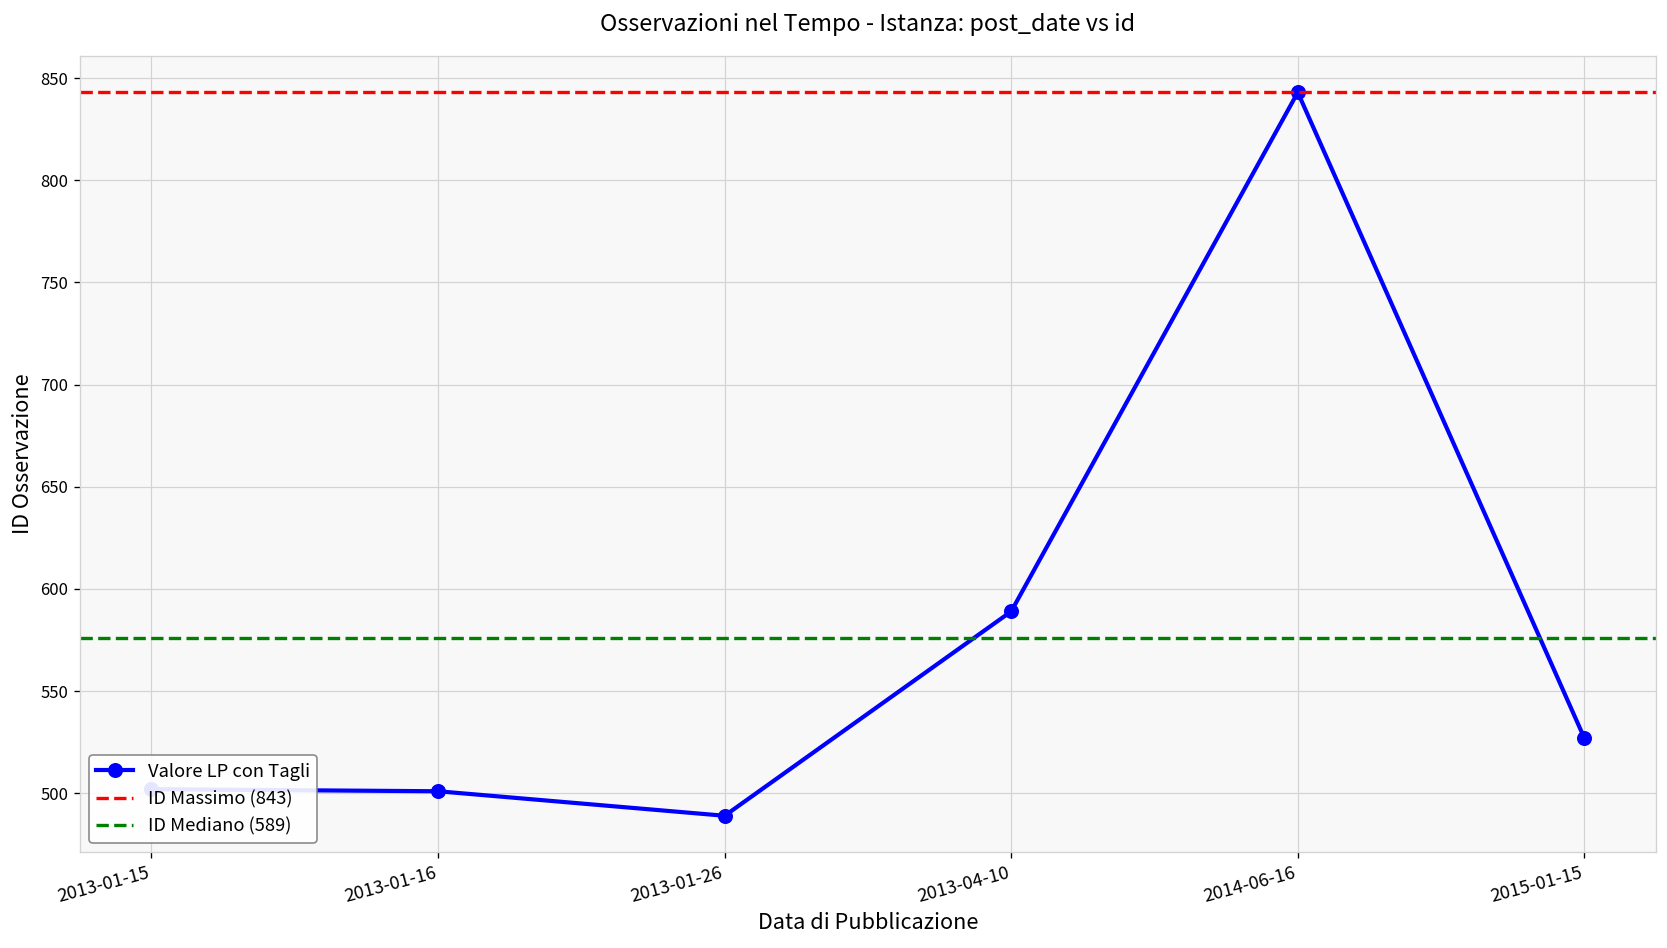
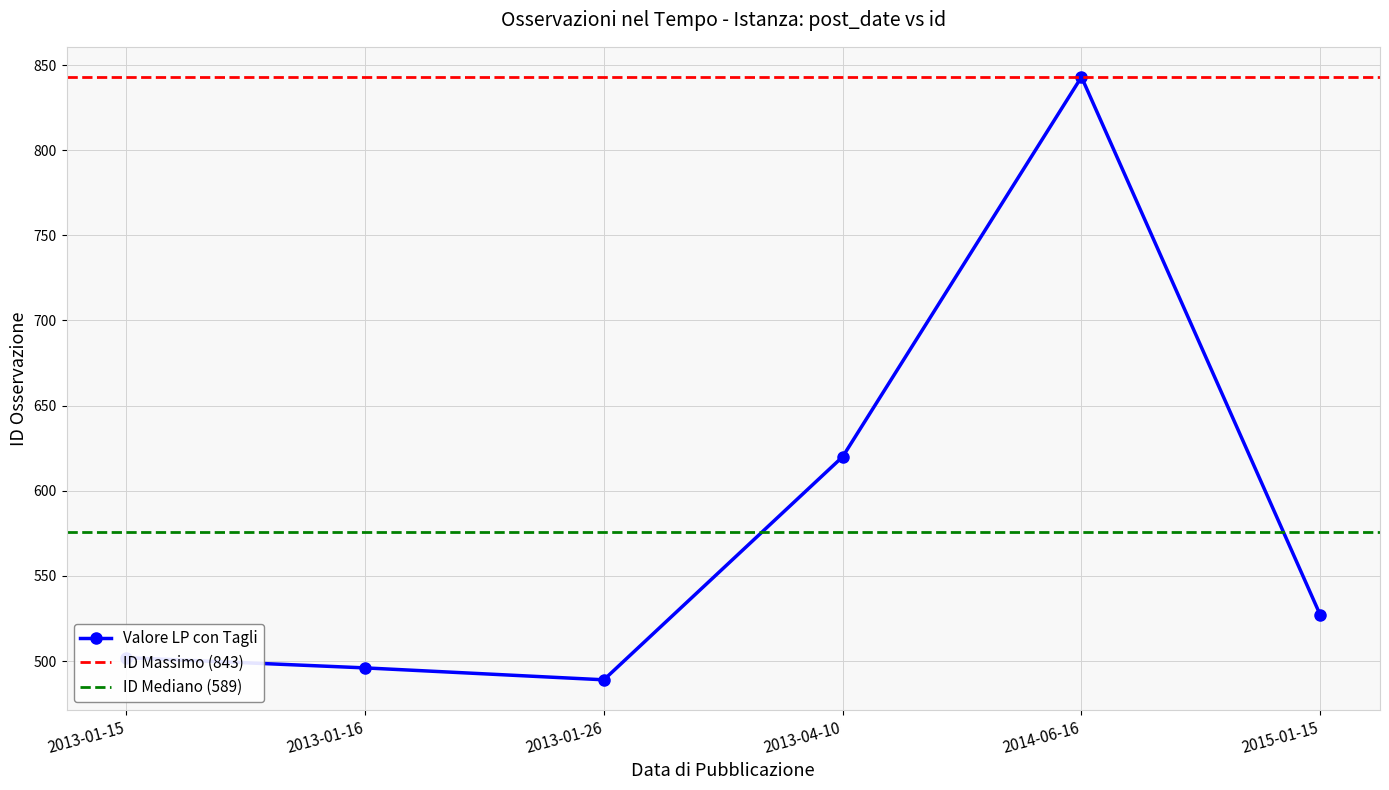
  {
-   "2013-01-16": 501,
+   "2013-01-16": 496,
    "2013-01-26": 489,
-   "2013-04-10": 589,
+   "2013-04-10": 620,
    "2014-06-16": 843,
    "2015-01-15": 527
  }
